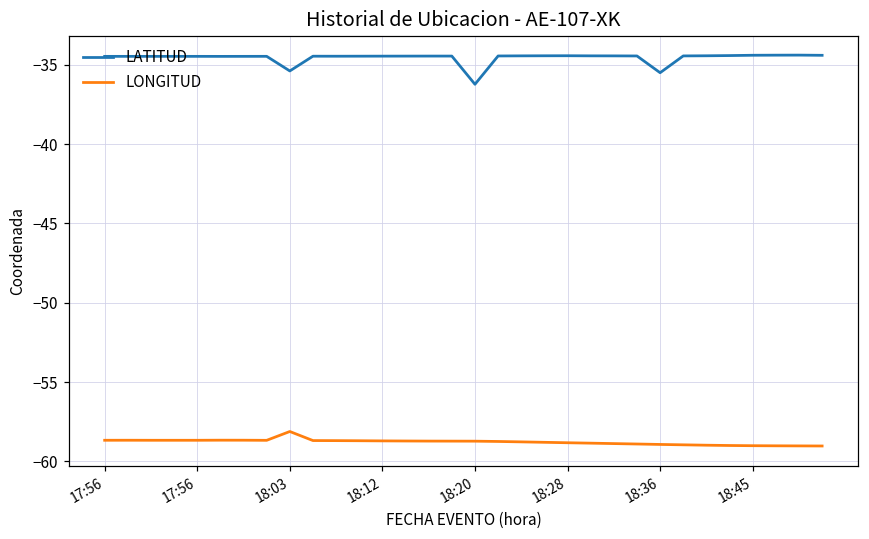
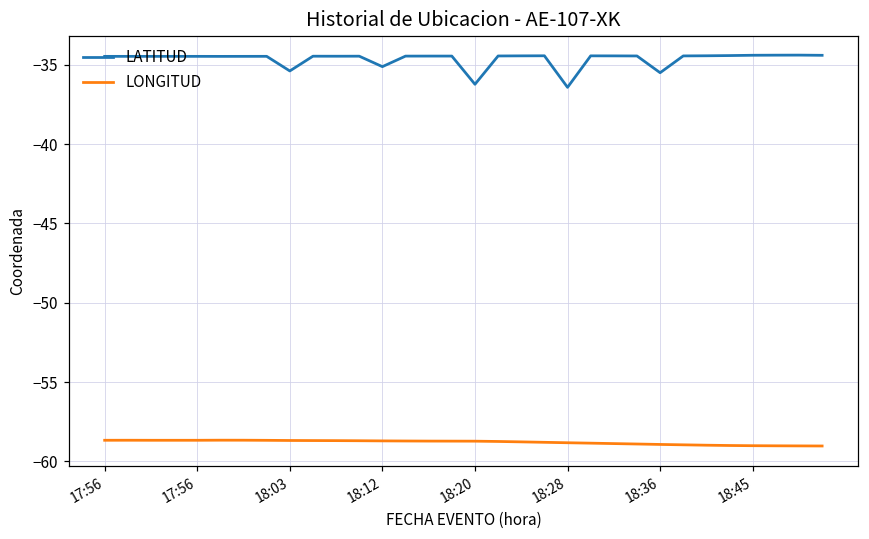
  {
    "LATITUD": {
      "18:03": -35.4,
-     "18:12": -34.5,
+     "18:12": -35.1,
      "18:20": -36.2,
-     "18:28": -34.4,
+     "18:28": -36.4,
      "18:36": -35.5
    },
    "LONGITUD": {
-     "18:03": -58.1,
+     "18:03": -58.7,
      "18:12": -58.7,
      "18:20": -58.7,
      "18:28": -58.8,
      "18:36": -58.9
    }
  }
